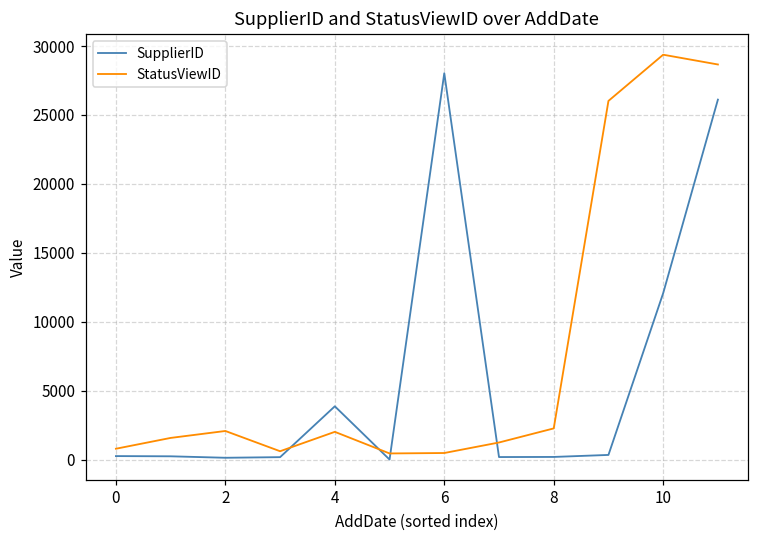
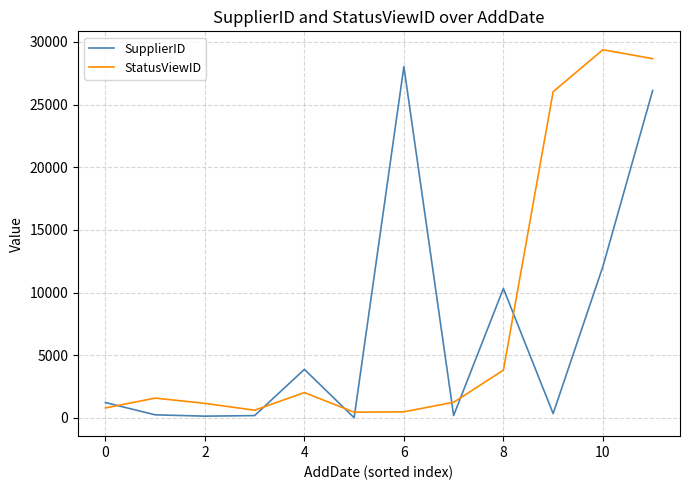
  {
    "SupplierID": {
-     "0": 300,
+     "0": 1200,
      "2": 100,
      "4": 3900,
      "6": 28000,
-     "8": 200,
+     "8": 10300,
      "10": 12100
    },
    "StatusViewID": {
      "0": 800,
-     "2": 2100,
+     "2": 1200,
      "4": 2000,
      "6": 500,
-     "8": 2300,
+     "8": 3800,
      "10": 29400
    }
  }
